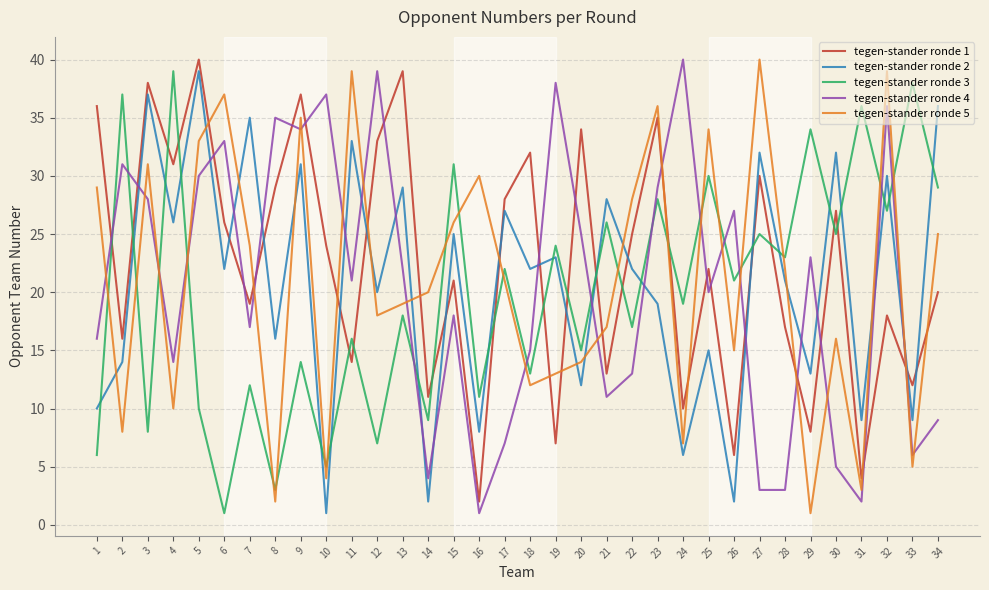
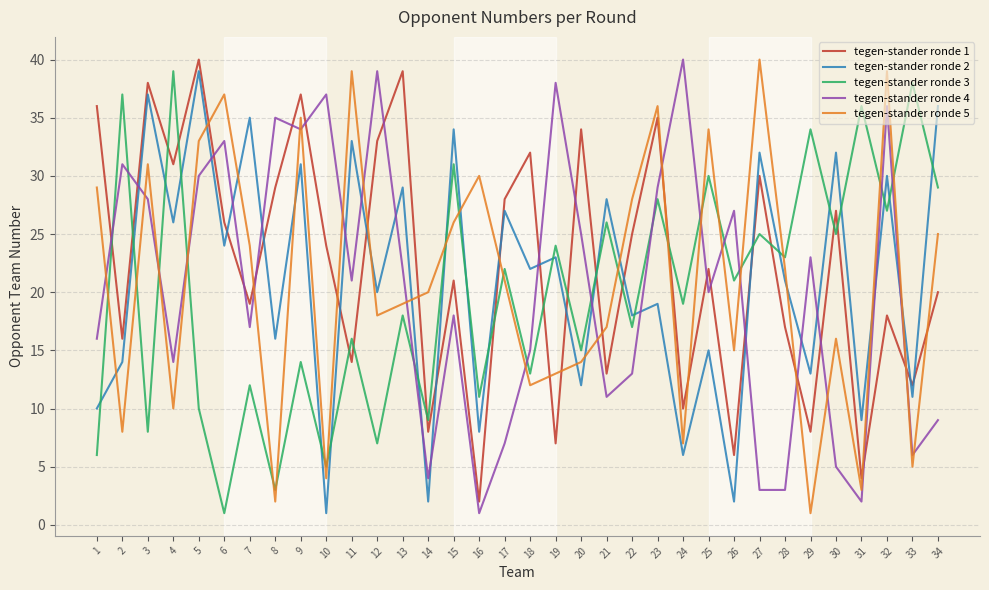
  {
    "tegen-stander ronde 1": {
      "1": 36,
      "2": 16,
      "3": 38,
      "4": 31,
      "5": 40,
      "6": 26,
      "7": 19,
      "8": 29,
      "9": 37,
      "10": 24,
      "11": 14,
      "12": 33,
      "13": 39,
-     "14": 11,
+     "14": 8,
      "15": 21,
      "16": 2,
      "17": 28,
      "18": 32,
      "19": 7,
      "20": 34,
      "21": 13,
      "22": 25,
      "23": 35,
      "24": 10,
      "25": 22,
      "26": 6,
      "27": 30,
      "28": 17,
      "29": 8,
      "30": 27,
      "31": 4,
      "32": 18,
      "33": 12,
      "34": 20
    },
    "tegen-stander ronde 2": {
      "1": 10,
      "2": 14,
      "3": 37,
      "4": 26,
      "5": 39,
-     "6": 22,
+     "6": 24,
      "7": 35,
      "8": 16,
      "9": 31,
      "10": 1,
      "11": 33,
      "12": 20,
      "13": 29,
      "14": 2,
-     "15": 25,
+     "15": 34,
      "16": 8,
      "17": 27,
      "18": 22,
      "19": 23,
      "20": 12,
      "21": 28,
-     "22": 22,
+     "22": 18,
      "23": 19,
      "24": 6,
      "25": 15,
      "26": 2,
      "27": 32,
      "28": 21,
      "29": 13,
      "30": 32,
      "31": 9,
      "32": 30,
-     "33": 9
+     "33": 11
    },
    "tegen-stander ronde 3": {
      "1": 6,
      "2": 37,
      "3": 8,
      "4": 39,
      "5": 10,
      "6": 1,
      "7": 12,
      "8": 3,
      "9": 14,
      "10": 5,
      "11": 16,
      "12": 7,
      "13": 18,
      "14": 9,
      "15": 31,
      "16": 11,
      "17": 22,
      "18": 13,
      "19": 24,
      "20": 15,
      "21": 26,
      "22": 17,
      "23": 28,
      "24": 19,
      "25": 30,
      "26": 21,
      "27": 25,
      "28": 23,
      "29": 34,
      "30": 25,
      "32": 27,
      "34": 29
    },
    "tegen-stander ronde 4": {
      "1": 16,
      "2": 31,
      "3": 28,
      "4": 14,
      "5": 30,
      "6": 33,
      "7": 17,
      "8": 35,
      "9": 34,
      "10": 37,
      "11": 21,
      "12": 39,
      "13": 22,
      "14": 4,
      "15": 18,
      "16": 1,
      "17": 7,
      "18": 15,
      "19": 38,
      "20": 25,
      "21": 11,
      "22": 13,
      "23": 29,
      "24": 40,
      "25": 20,
      "26": 27,
      "27": 3,
      "28": 3,
      "29": 23,
      "30": 5,
      "31": 2,
      "33": 6,
      "34": 9
    },
    "tegen-stander ronde 5": {
      "1": 29,
      "2": 8,
      "3": 31,
      "4": 10,
      "5": 33,
      "6": 37,
      "7": 24,
      "8": 2,
      "9": 35,
      "10": 4,
      "11": 39,
      "12": 18,
      "13": 19,
      "14": 20,
      "15": 26,
      "16": 30,
      "17": 21,
      "18": 12,
      "19": 13,
      "20": 14,
      "21": 17,
      "22": 28,
      "23": 36,
      "24": 7,
      "25": 34,
      "26": 15,
      "27": 40,
      "28": 22,
      "29": 1,
      "30": 16,
      "31": 3,
      "33": 5,
      "34": 25
    }
  }
